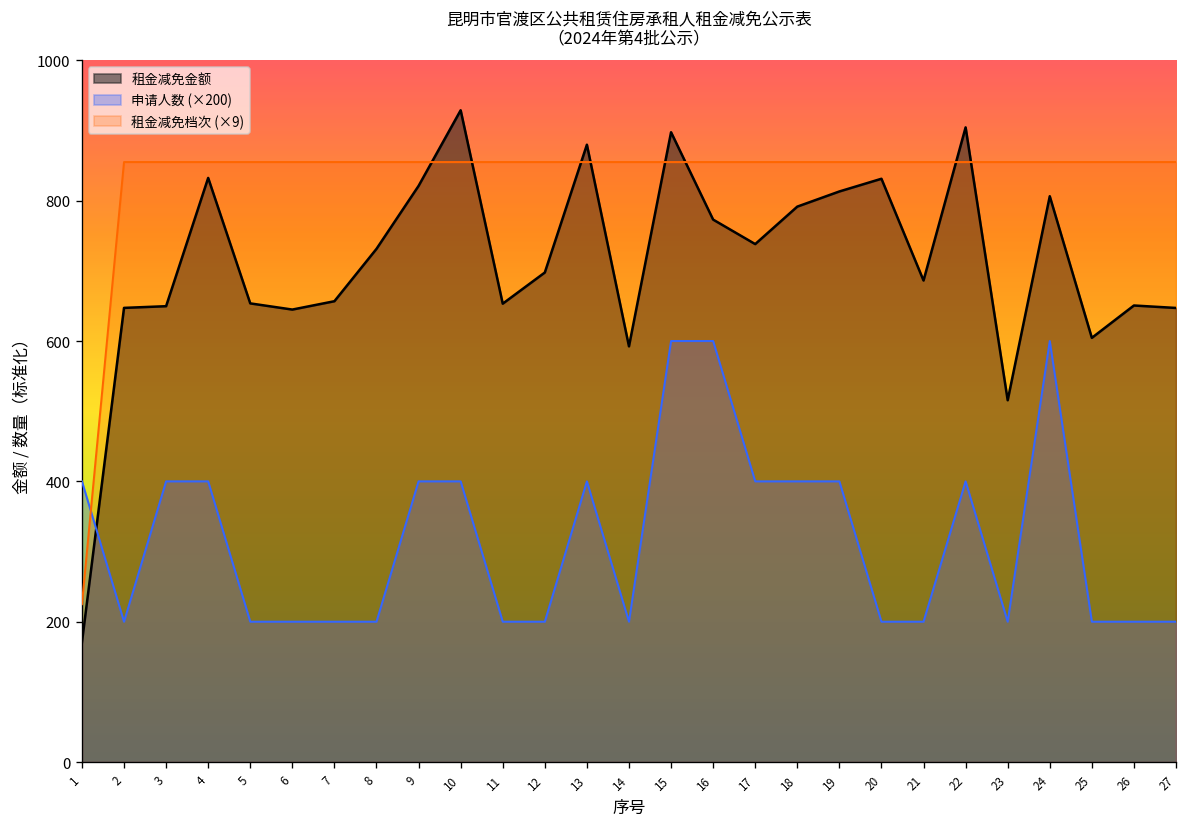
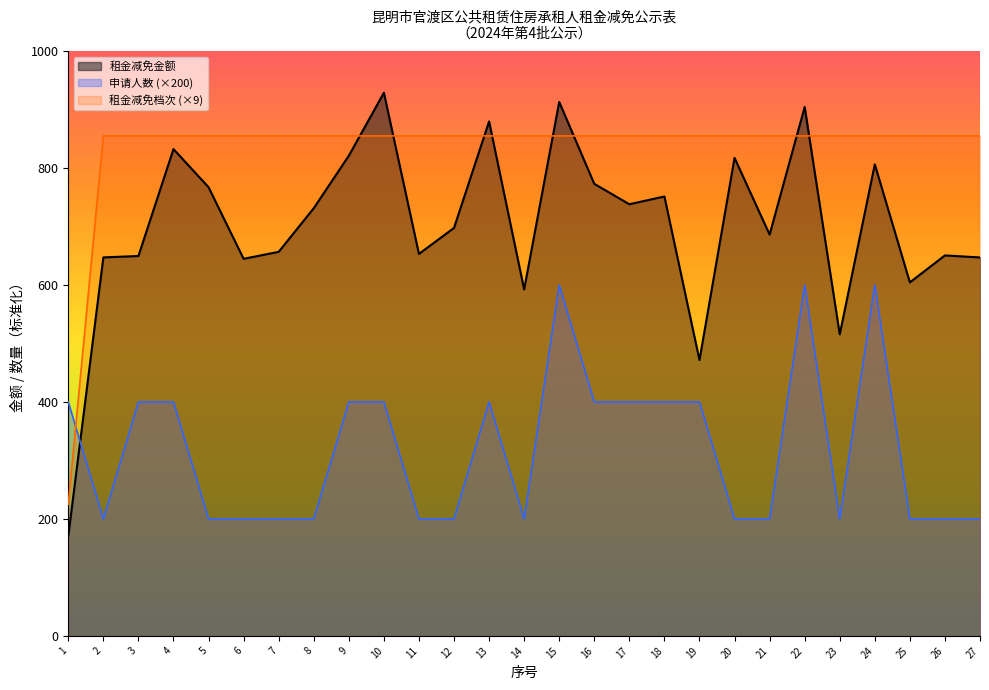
  {
    "租金减免金额": {
      "1": 170,
      "2": 650,
      "3": 650,
      "4": 830,
-     "5": 650,
+     "5": 770,
      "6": 640,
      "7": 660,
      "8": 730,
      "9": 820,
      "10": 930,
      "11": 650,
      "12": 700,
      "13": 880,
      "14": 590,
-     "15": 900,
+     "15": 910,
      "16": 770,
      "17": 740,
-     "18": 790,
-     "19": 810,
-     "20": 830,
+     "18": 750,
+     "19": 470,
+     "20": 820,
      "21": 690,
      "22": 900,
      "23": 520,
      "24": 810,
      "25": 600,
      "26": 650,
      "27": 650
    },
    "申请人数 (×200)": {
      "1": 400,
      "2": 200,
      "3": 400,
      "4": 400,
      "5": 200,
      "6": 200,
      "7": 200,
      "8": 200,
      "9": 400,
      "10": 400,
      "11": 200,
      "12": 200,
      "13": 400,
      "14": 200,
      "15": 600,
-     "16": 600,
+     "16": 400,
      "17": 400,
      "18": 400,
      "19": 400,
      "20": 200,
      "21": 200,
-     "22": 400,
+     "22": 600,
      "23": 200,
      "24": 600,
      "25": 200,
      "26": 200,
      "27": 200
    },
    "租金减免档次 (×9)": {
      "1": 230,
      "2": 860,
      "3": 860,
      "4": 860,
      "5": 860,
      "6": 860,
      "7": 860,
      "8": 860,
      "9": 860,
      "10": 860,
      "11": 860,
      "12": 860,
      "13": 860,
      "14": 860,
      "15": 860,
      "16": 860,
      "17": 860,
      "18": 860,
      "19": 860,
      "20": 860,
      "21": 860,
      "22": 860,
      "23": 860,
      "24": 860,
      "25": 860,
      "26": 860,
      "27": 860
    }
  }
